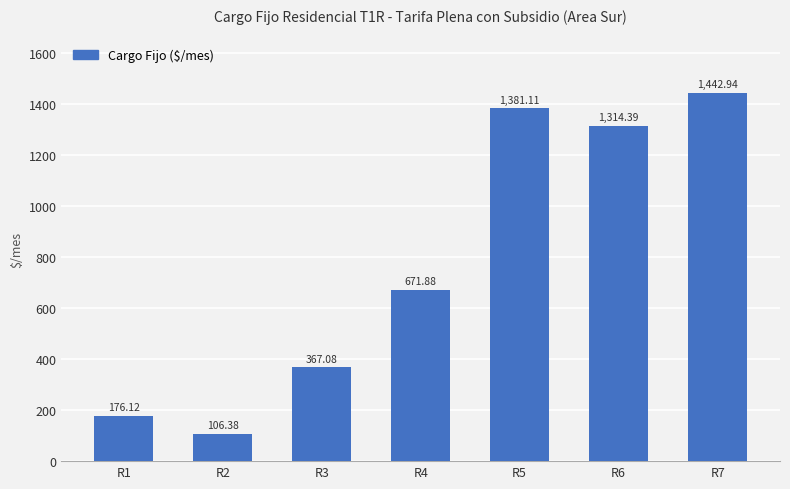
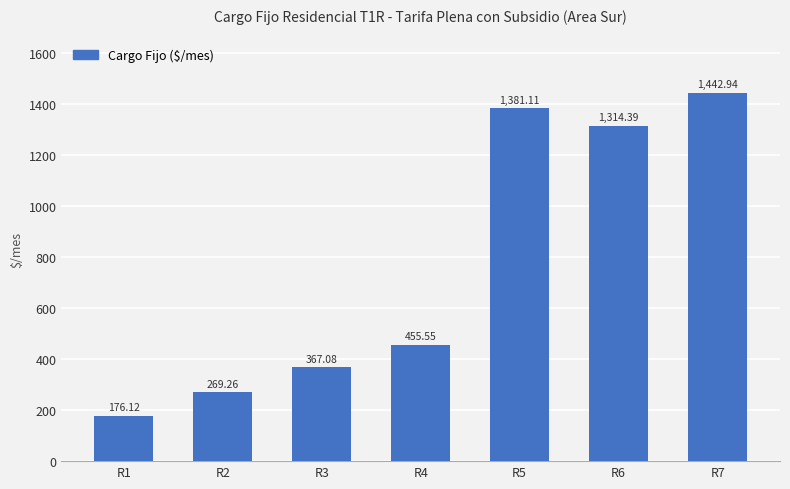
  {
    "R1": "176.12",
-   "R2": "106.38",
+   "R2": "269.26",
    "R3": "367.08",
-   "R4": "671.88",
+   "R4": "455.55",
    "R5": "1,381.11",
    "R6": "1,314.39",
    "R7": "1,442.94"
  }
